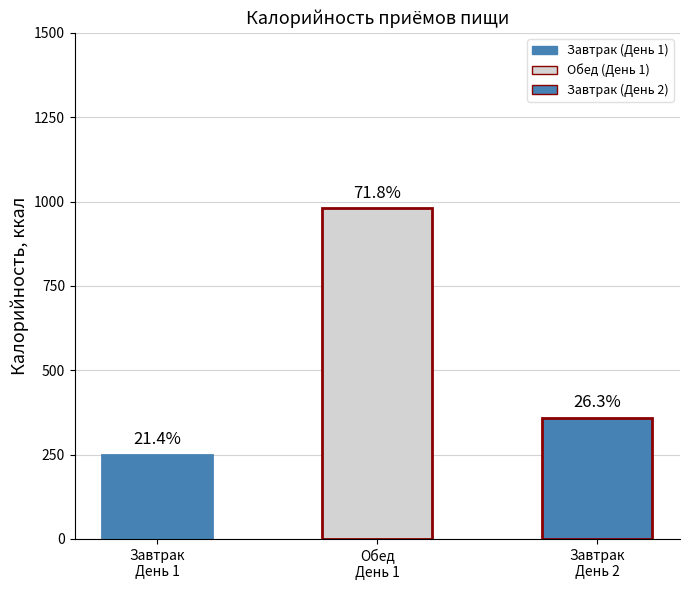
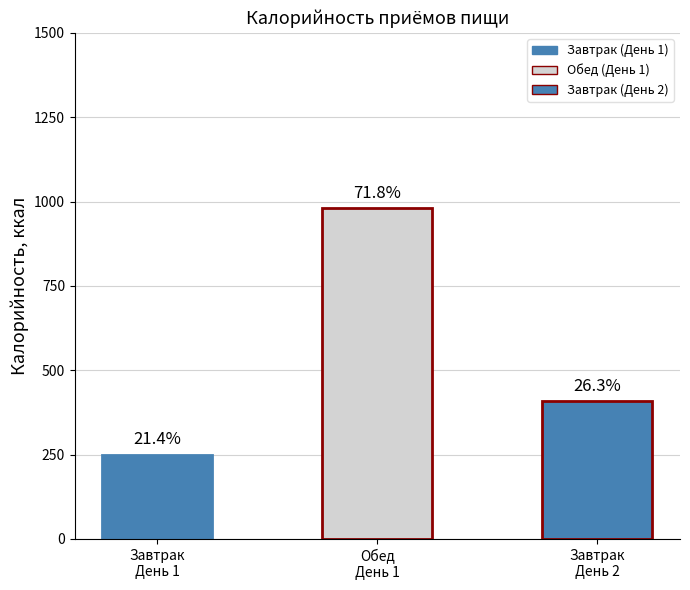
  {
-   "Завтрак День 2": 360
+   "Завтрак День 2": 410
  }
